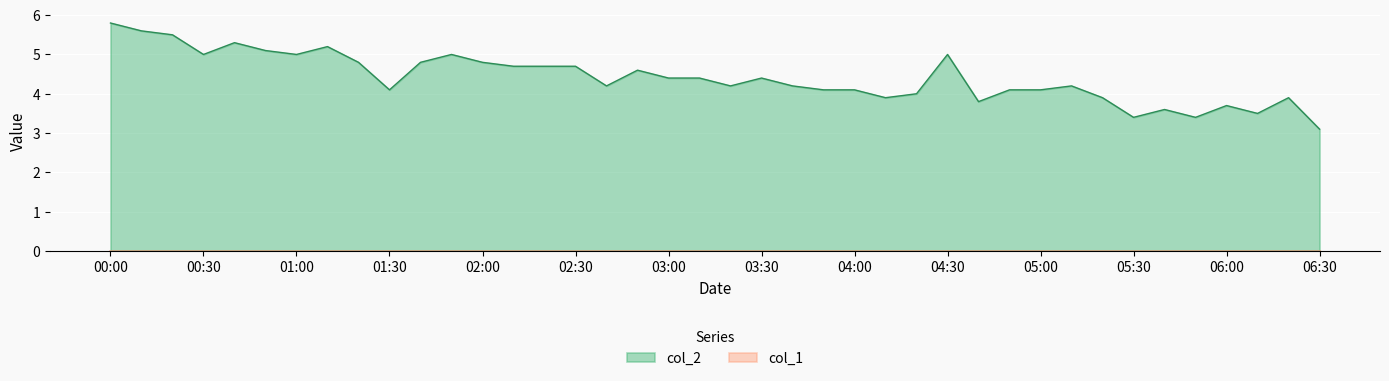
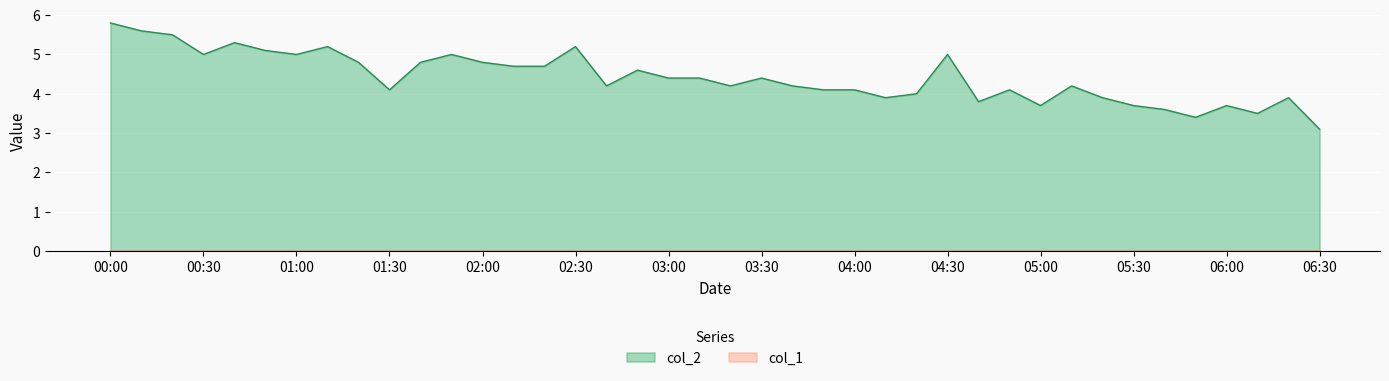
  {
    "col_2": {
      "00:00": 5.8,
      "00:30": 5.0,
      "01:00": 5.0,
      "01:30": 4.1,
      "02:00": 4.8,
-     "02:30": 4.7,
+     "02:30": 5.2,
      "03:00": 4.4,
      "03:30": 4.4,
      "04:00": 4.1,
      "04:30": 5.0,
-     "05:00": 4.1,
-     "05:30": 3.4,
+     "05:00": 3.7,
+     "05:30": 3.7,
      "06:00": 3.7,
      "06:30": 3.1
    },
    "col_1": {
      "00:00": 0.0,
      "00:30": 0.0,
      "01:00": 0.0,
      "01:30": 0.0,
      "02:00": 0.0,
      "02:30": 0.0,
      "03:00": 0.0,
      "03:30": 0.0,
      "04:00": 0.0,
      "04:30": 0.0,
      "05:00": 0.0,
      "05:30": 0.0,
      "06:00": 0.0,
      "06:30": 0.0
    }
  }
